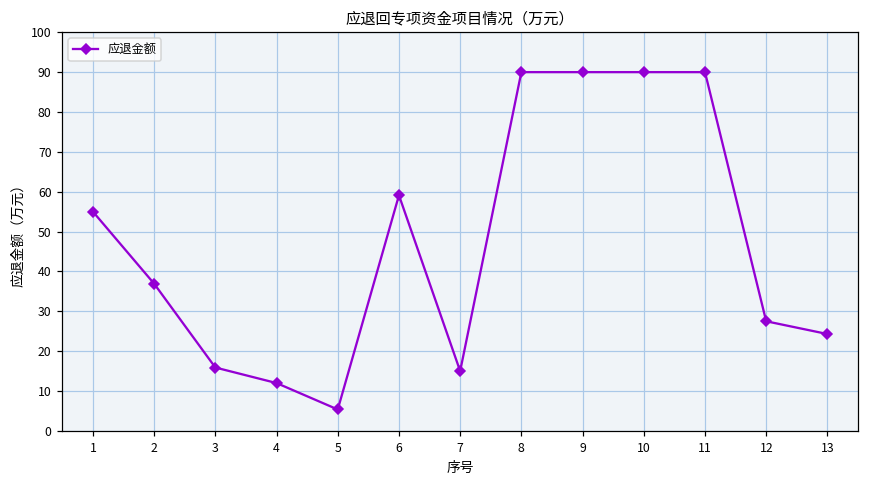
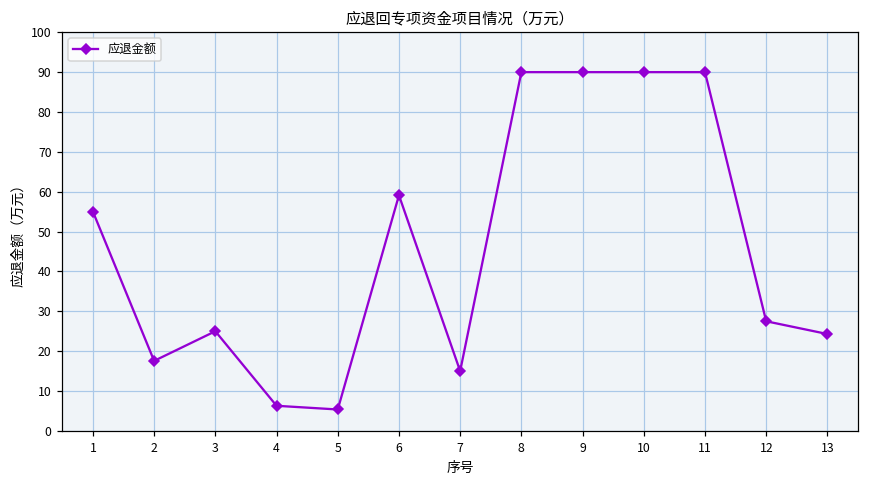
  {
    "1": 55,
-   "2": 37,
-   "3": 16,
-   "4": 12,
+   "2": 18,
+   "3": 25,
+   "4": 6,
    "5": 5,
    "6": 59,
    "7": 15,
    "8": 90,
    "9": 90,
    "10": 90,
    "11": 90,
    "12": 28,
    "13": 24
  }
